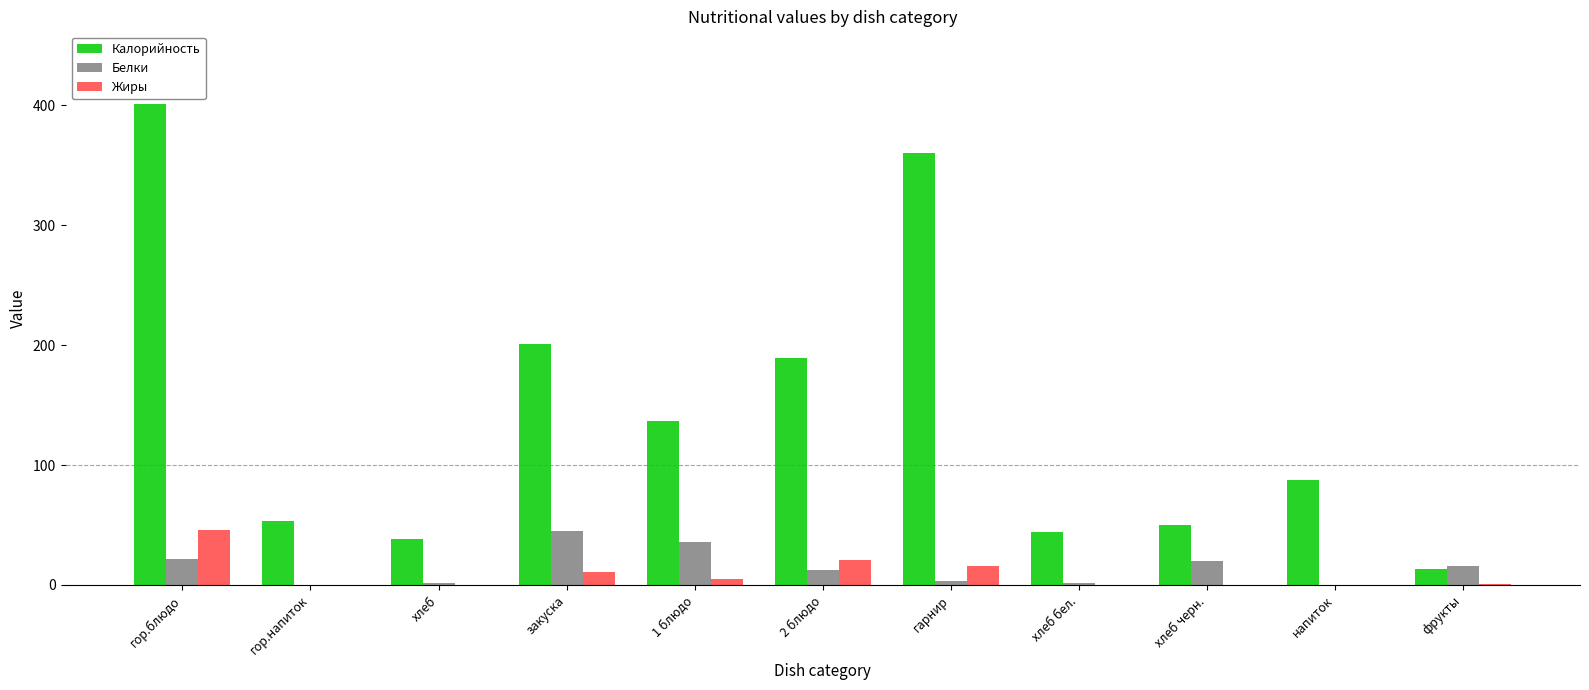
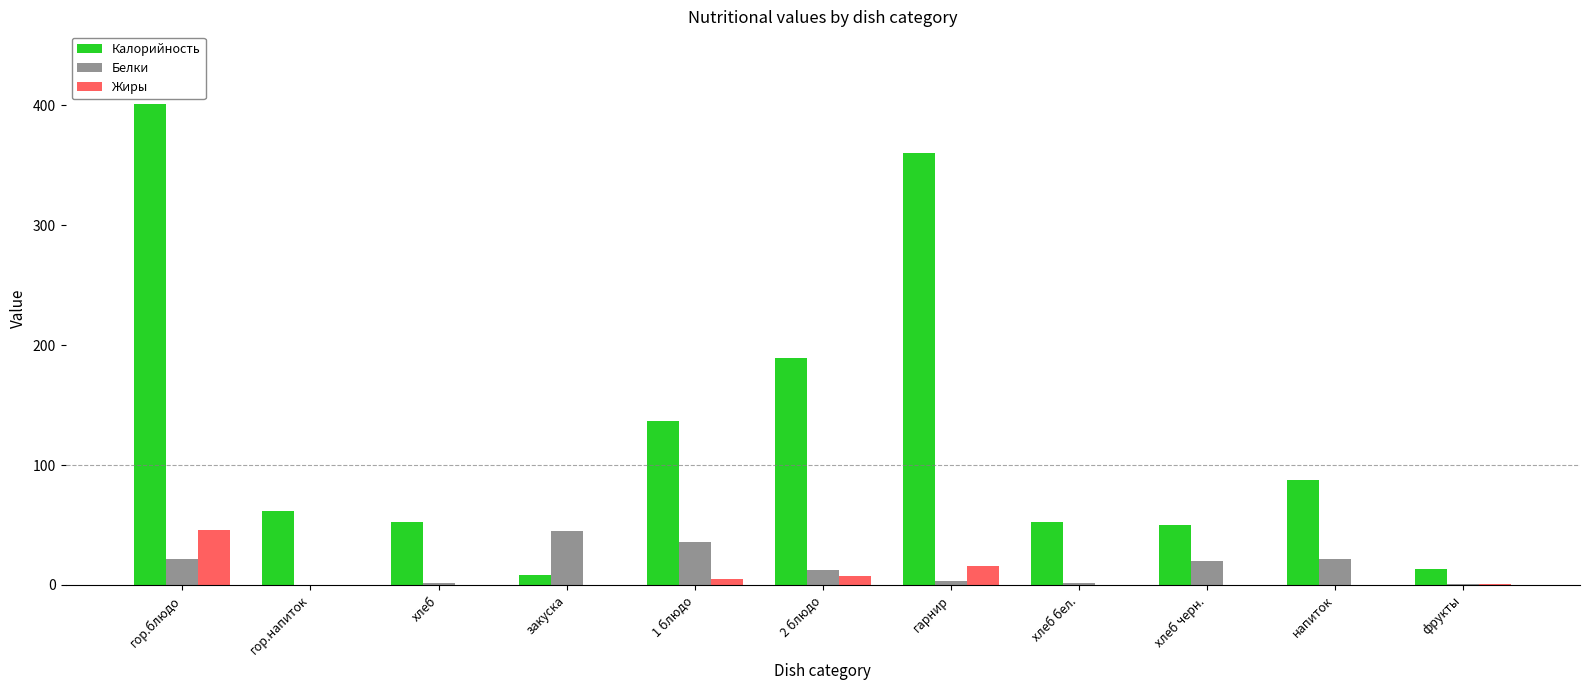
  {
    "Калорийность": {
      "гор.блюдо": 402,
-     "гор.напиток": 53,
-     "хлеб": 38,
-     "закуска": 201,
+     "гор.напиток": 62,
+     "хлеб": 52,
+     "закуска": 8,
      "1 блюдо": 137,
      "2 блюдо": 189,
      "гарнир": 361,
-     "хлеб бел.": 44,
+     "хлеб бел.": 52,
      "хлеб черн.": 50,
      "напиток": 87,
      "фрукты": 13
    },
    "Белки": {
      "гор.блюдо": 21,
      "закуска": 45,
      "1 блюдо": 36,
      "2 блюдо": 12,
      "гарнир": 3,
      "хлеб черн.": 20,
-     "напиток": 0,
-     "фрукты": 16
+     "напиток": 22,
+     "фрукты": 0
    },
    "Жиры": {
      "гор.блюдо": 46,
-     "закуска": 11,
+     "закуска": 0,
      "1 блюдо": 5,
-     "2 блюдо": 21,
+     "2 блюдо": 8,
      "гарнир": 16,
      "хлеб черн.": 0,
      "напиток": 0
    }
  }
